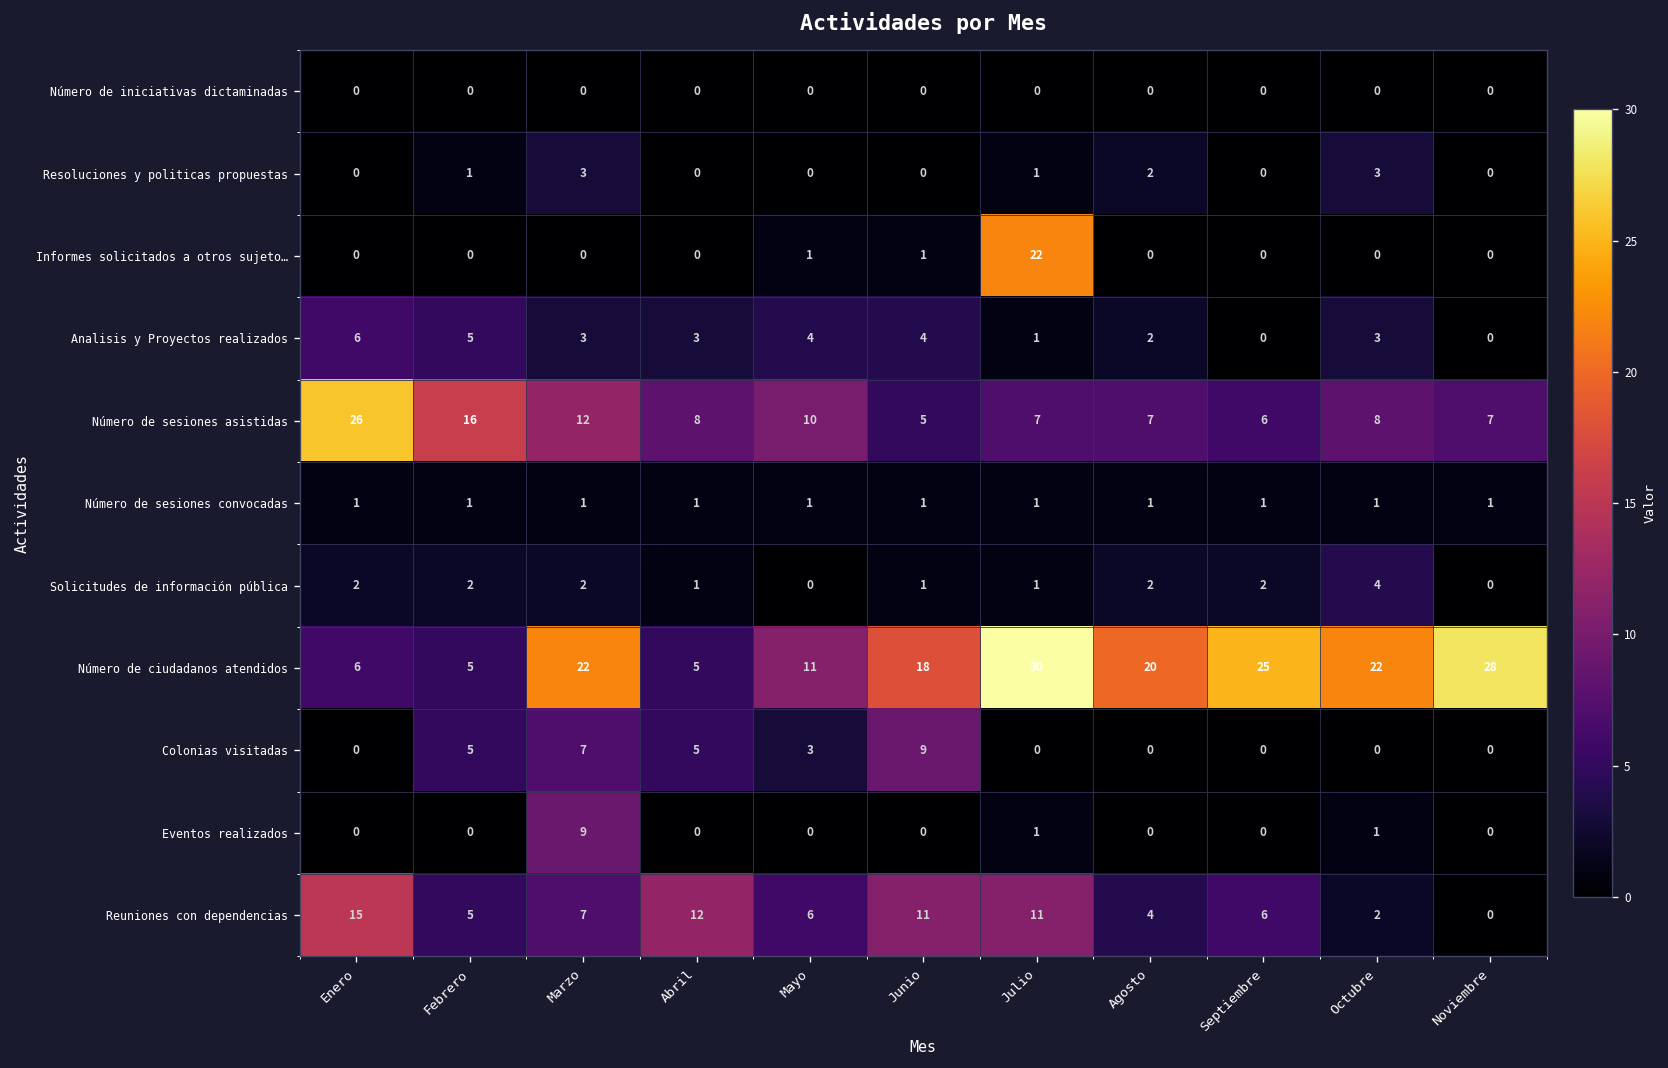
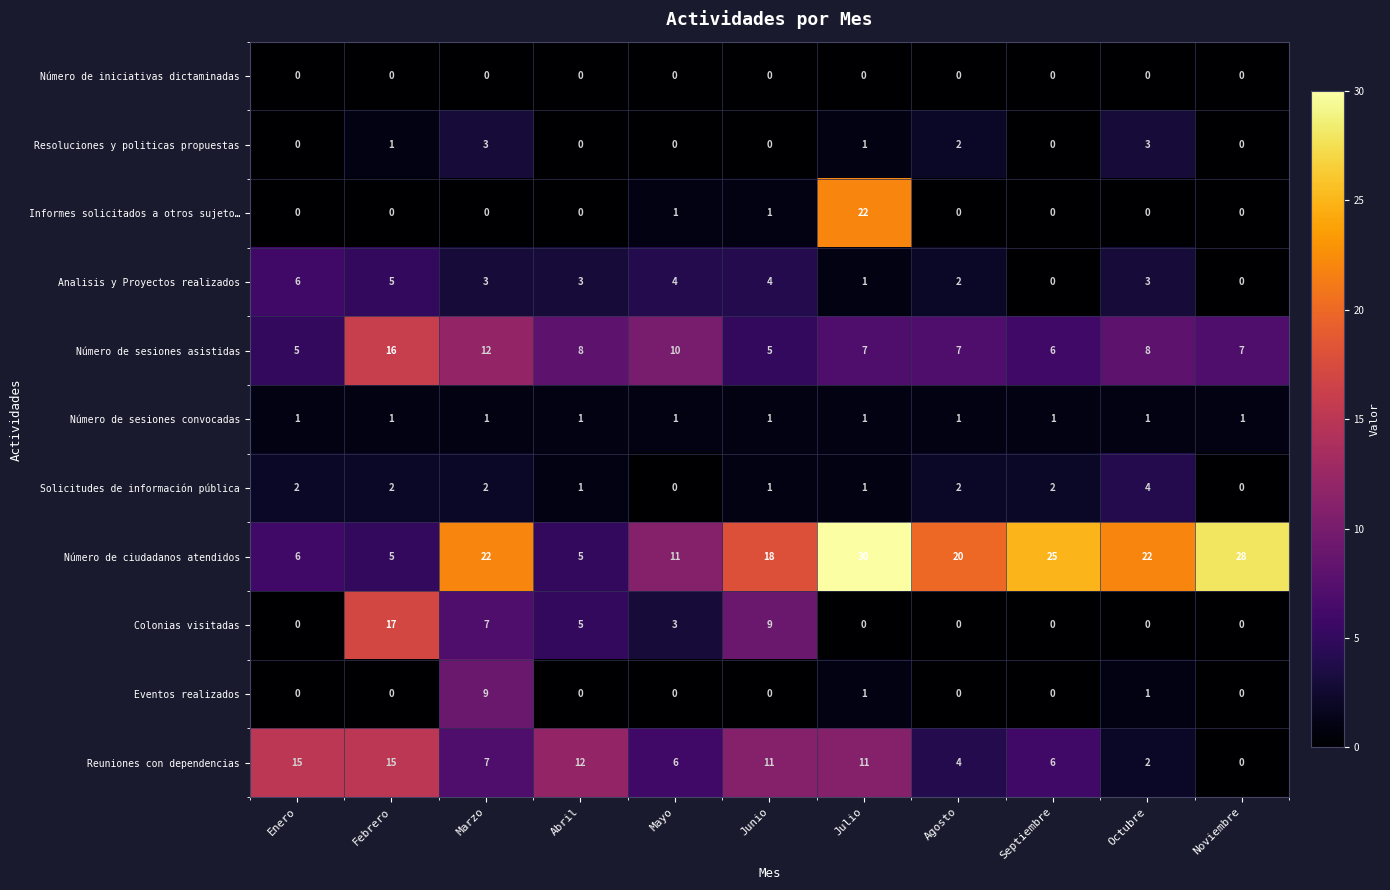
  {
    "Número de iniciativas dictaminadas": {
      "Enero": 0,
      "Febrero": 0,
      "Marzo": 0,
      "Abril": 0,
      "Mayo": 0,
      "Junio": 0,
      "Julio": 0,
      "Agosto": 0,
      "Septiembre": 0,
      "Octubre": 0,
      "Noviembre": 0
    },
    "Resoluciones y politicas propuestas": {
      "Enero": 0,
      "Febrero": 1,
      "Marzo": 3,
      "Abril": 0,
      "Mayo": 0,
      "Junio": 0,
      "Julio": 1,
      "Agosto": 2,
      "Septiembre": 0,
      "Octubre": 3,
      "Noviembre": 0
    },
    "Informes solicitados a otros sujeto…": {
      "Enero": 0,
      "Febrero": 0,
      "Marzo": 0,
      "Abril": 0,
      "Mayo": 1,
      "Junio": 1,
      "Julio": 22,
      "Agosto": 0,
      "Septiembre": 0,
      "Octubre": 0,
      "Noviembre": 0
    },
    "Analisis y Proyectos realizados": {
      "Enero": 6,
      "Febrero": 5,
      "Marzo": 3,
      "Abril": 3,
      "Mayo": 4,
      "Junio": 4,
      "Julio": 1,
      "Agosto": 2,
      "Septiembre": 0,
      "Octubre": 3,
      "Noviembre": 0
    },
    "Número de sesiones asistidas": {
-     "Enero": 26,
+     "Enero": 5,
      "Febrero": 16,
      "Marzo": 12,
      "Abril": 8,
      "Mayo": 10,
      "Junio": 5,
      "Julio": 7,
      "Agosto": 7,
      "Septiembre": 6,
      "Octubre": 8,
      "Noviembre": 7
    },
    "Número de sesiones convocadas": {
      "Enero": 1,
      "Febrero": 1,
      "Marzo": 1,
      "Abril": 1,
      "Mayo": 1,
      "Junio": 1,
      "Julio": 1,
      "Agosto": 1,
      "Septiembre": 1,
      "Octubre": 1,
      "Noviembre": 1
    },
    "Solicitudes de información pública": {
      "Enero": 2,
      "Febrero": 2,
      "Marzo": 2,
      "Abril": 1,
      "Mayo": 0,
      "Junio": 1,
      "Julio": 1,
      "Agosto": 2,
      "Septiembre": 2,
      "Octubre": 4,
      "Noviembre": 0
    },
    "Número de ciudadanos atendidos": {
      "Enero": 6,
      "Febrero": 5,
      "Marzo": 22,
      "Abril": 5,
      "Mayo": 11,
      "Junio": 18,
      "Julio": 30,
      "Agosto": 20,
      "Septiembre": 25,
      "Octubre": 22,
      "Noviembre": 28
    },
    "Colonias visitadas": {
      "Enero": 0,
-     "Febrero": 5,
+     "Febrero": 17,
      "Marzo": 7,
      "Abril": 5,
      "Mayo": 3,
      "Junio": 9,
      "Julio": 0,
      "Agosto": 0,
      "Septiembre": 0,
      "Octubre": 0,
      "Noviembre": 0
    },
    "Eventos realizados": {
      "Enero": 0,
      "Febrero": 0,
      "Marzo": 9,
      "Abril": 0,
      "Mayo": 0,
      "Junio": 0,
      "Julio": 1,
      "Agosto": 0,
      "Septiembre": 0,
      "Octubre": 1,
      "Noviembre": 0
    },
    "Reuniones con dependencias": {
      "Enero": 15,
-     "Febrero": 5,
+     "Febrero": 15,
      "Marzo": 7,
      "Abril": 12,
      "Mayo": 6,
      "Junio": 11,
      "Julio": 11,
      "Agosto": 4,
      "Septiembre": 6,
      "Octubre": 2,
      "Noviembre": 0
    }
  }
